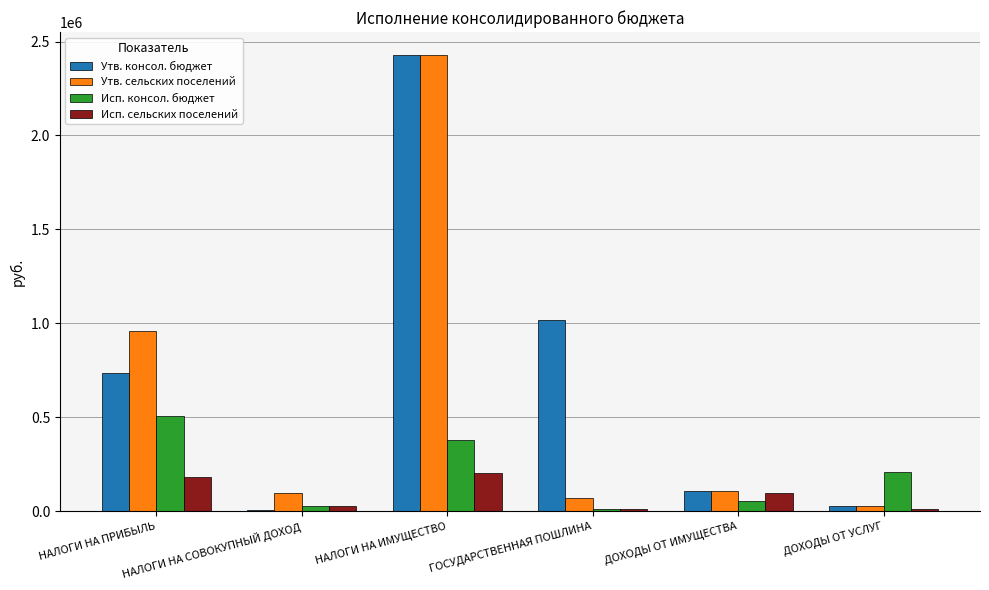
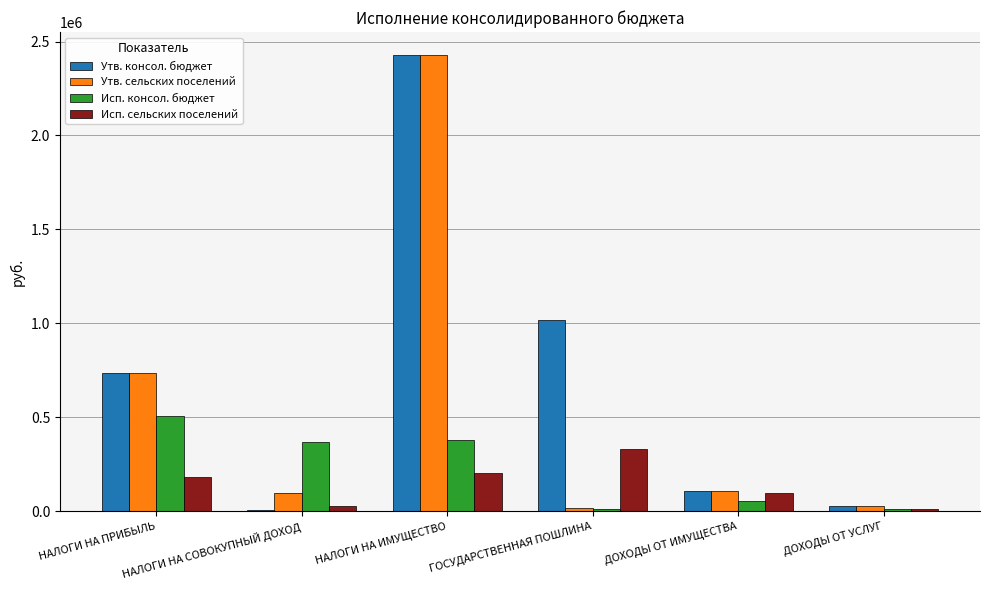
  {
    "Утв. консол. бюджет": {
      "НАЛОГИ НА ПРИБЫЛЬ": 740000,
      "НАЛОГИ НА ИМУЩЕСТВО": 2430000,
      "ГОСУДАРСТВЕННАЯ ПОШЛИНА": 1020000,
      "ДОХОДЫ ОТ ИМУЩЕСТВА": 110000,
      "ДОХОДЫ ОТ УСЛУГ": 30000
    },
    "Утв. сельских поселений": {
-     "НАЛОГИ НА ПРИБЫЛЬ": 960000,
+     "НАЛОГИ НА ПРИБЫЛЬ": 740000,
      "НАЛОГИ НА СОВОКУПНЫЙ ДОХОД": 100000,
      "НАЛОГИ НА ИМУЩЕСТВО": 2430000,
-     "ГОСУДАРСТВЕННАЯ ПОШЛИНА": 70000,
+     "ГОСУДАРСТВЕННАЯ ПОШЛИНА": 20000,
      "ДОХОДЫ ОТ ИМУЩЕСТВА": 110000,
      "ДОХОДЫ ОТ УСЛУГ": 30000
    },
    "Исп. консол. бюджет": {
      "НАЛОГИ НА ПРИБЫЛЬ": 510000,
-     "НАЛОГИ НА СОВОКУПНЫЙ ДОХОД": 30000,
+     "НАЛОГИ НА СОВОКУПНЫЙ ДОХОД": 370000,
      "НАЛОГИ НА ИМУЩЕСТВО": 380000,
      "ГОСУДАРСТВЕННАЯ ПОШЛИНА": 10000,
      "ДОХОДЫ ОТ ИМУЩЕСТВА": 50000,
-     "ДОХОДЫ ОТ УСЛУГ": 210000
+     "ДОХОДЫ ОТ УСЛУГ": 10000
    },
    "Исп. сельских поселений": {
      "НАЛОГИ НА ПРИБЫЛЬ": 180000,
      "НАЛОГИ НА СОВОКУПНЫЙ ДОХОД": 30000,
      "НАЛОГИ НА ИМУЩЕСТВО": 200000,
-     "ГОСУДАРСТВЕННАЯ ПОШЛИНА": 10000,
+     "ГОСУДАРСТВЕННАЯ ПОШЛИНА": 330000,
      "ДОХОДЫ ОТ ИМУЩЕСТВА": 100000,
      "ДОХОДЫ ОТ УСЛУГ": 10000
    }
  }
